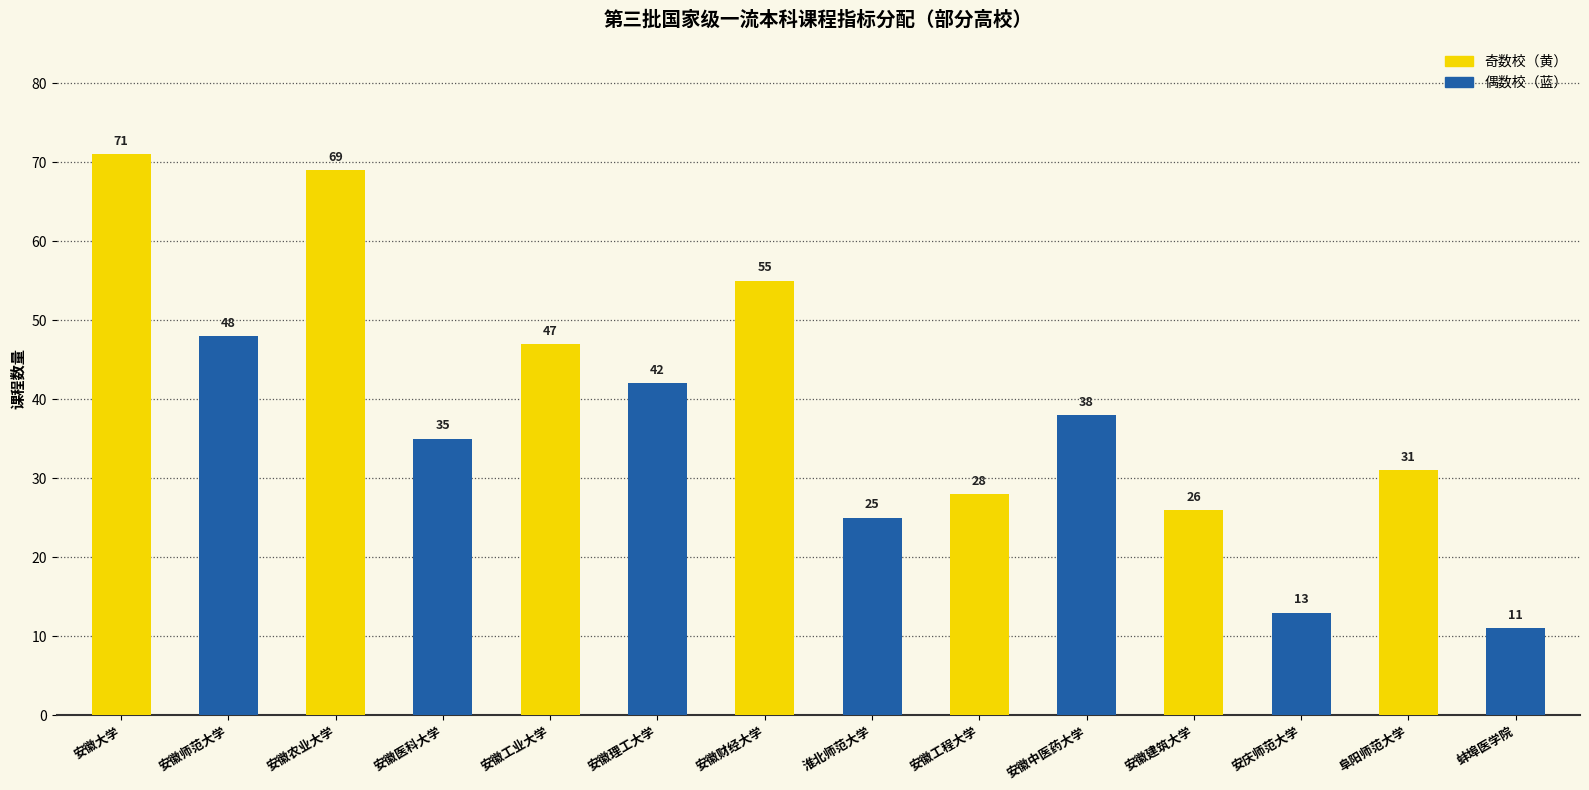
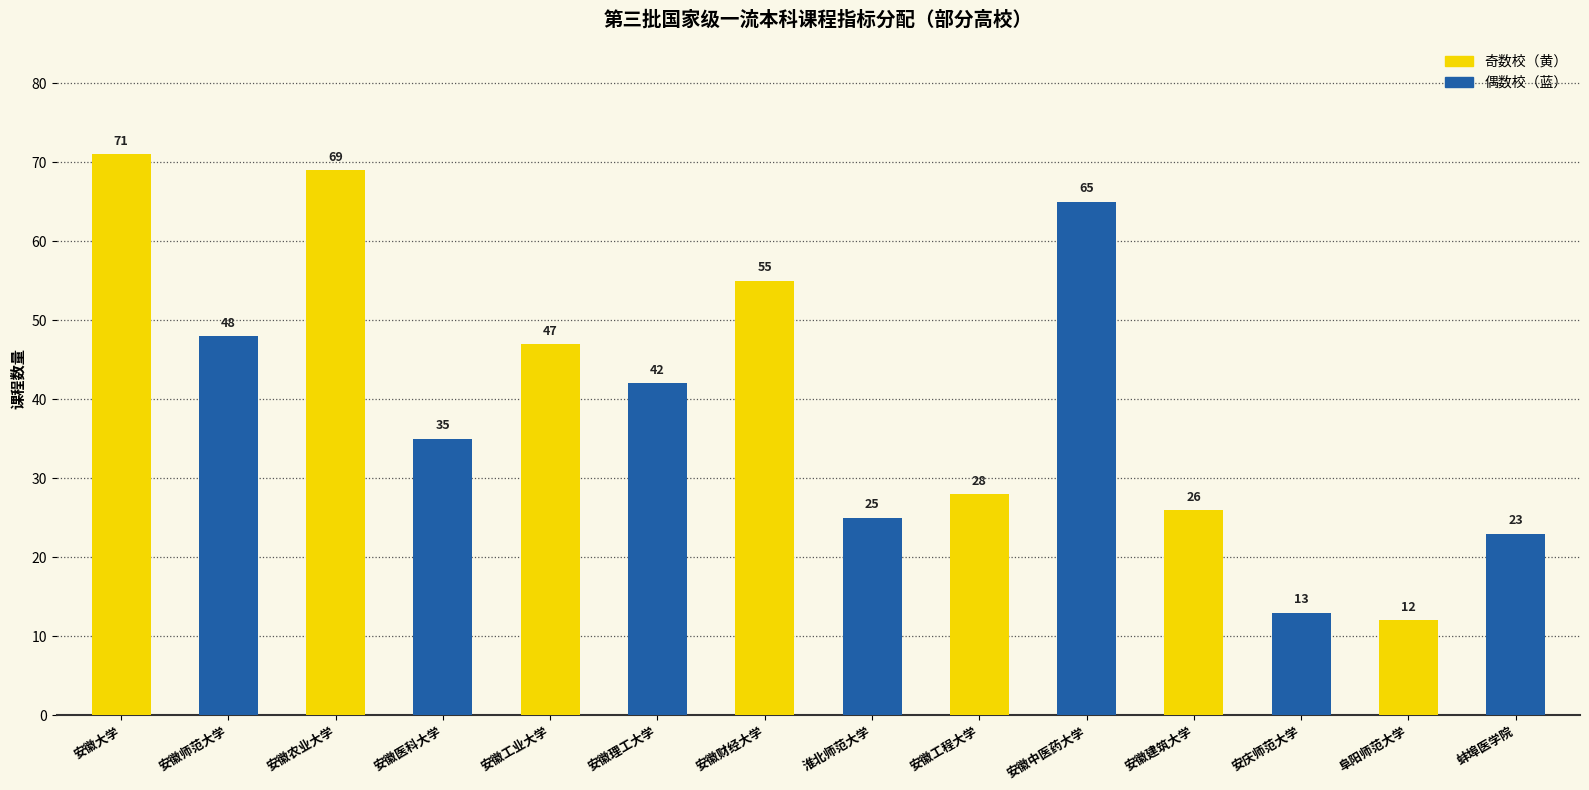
  {
    "安徽大学": 71,
    "安徽师范大学": 48,
    "安徽农业大学": 69,
    "安徽医科大学": 35,
    "安徽工业大学": 47,
    "安徽理工大学": 42,
    "安徽财经大学": 55,
    "淮北师范大学": 25,
    "安徽工程大学": 28,
-   "安徽中医药大学": 38,
+   "安徽中医药大学": 65,
    "安徽建筑大学": 26,
    "安庆师范大学": 13,
-   "阜阳师范大学": 31,
-   "蚌埠医学院": 11
+   "阜阳师范大学": 12,
+   "蚌埠医学院": 23
  }
